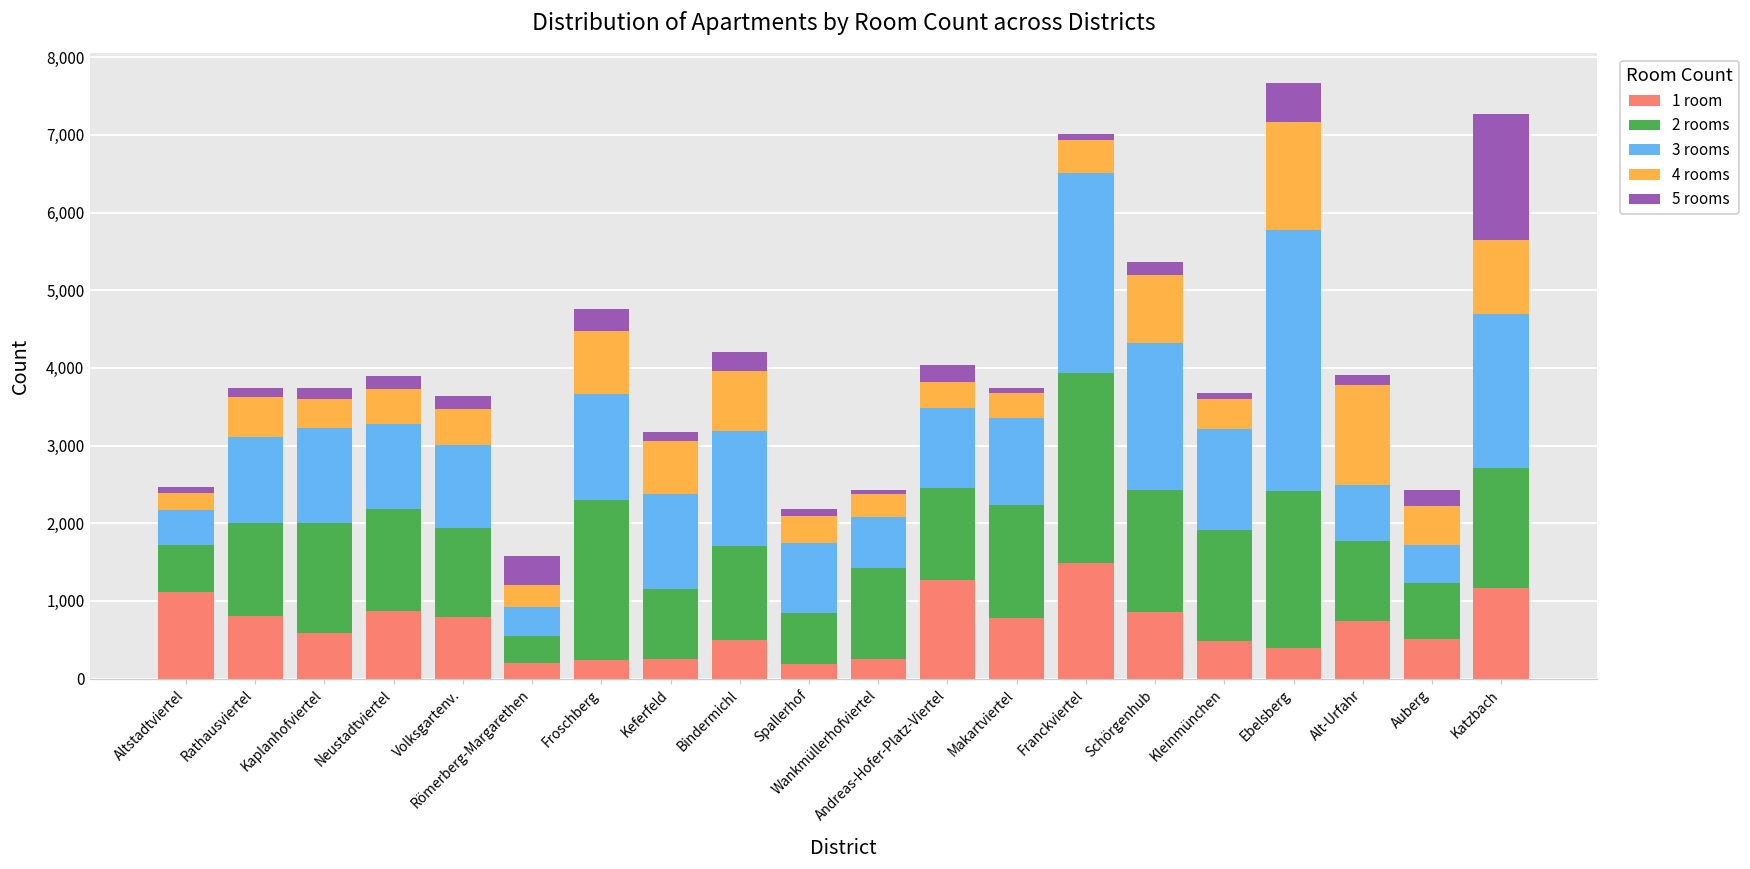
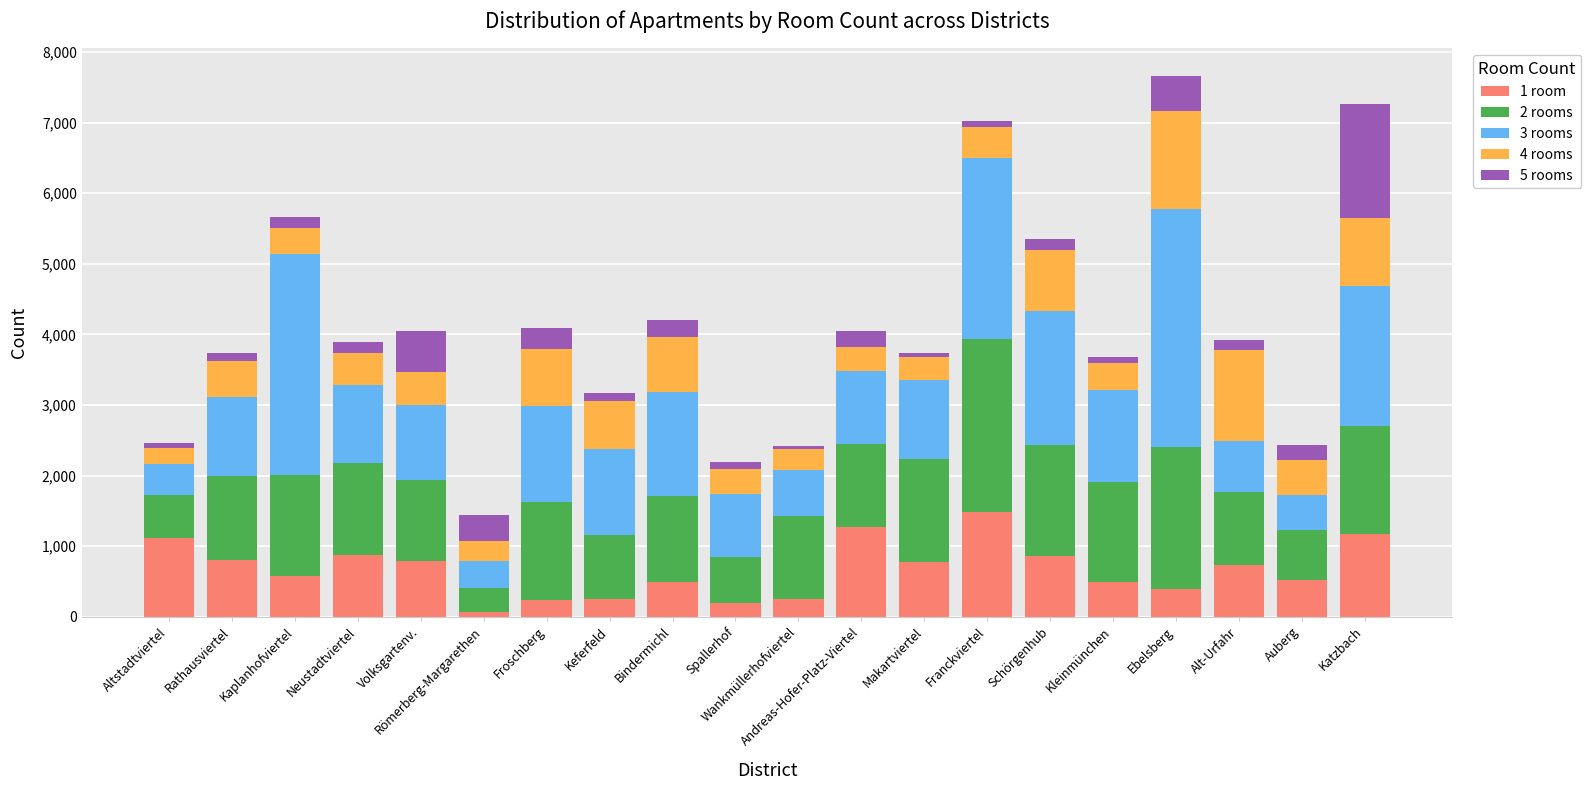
  {
    "1 room": {
      "Altstadtviertel": "1,100",
      "Rathausviertel": "800",
      "Kaplanhofviertel": "600",
      "Neustadtviertel": "900",
      "Volksgartenv.": "800",
-     "Römerberg-Margarethen": "200",
+     "Römerberg-Margarethen": "100",
      "Froschberg": "200",
      "Keferfeld": "300",
      "Bindermichl": "500",
      "Spallerhof": "200",
      "Wankmüllerhofviertel": "300",
      "Andreas-Hofer-Platz-Viertel": "1,300",
      "Makartviertel": "800",
      "Franckviertel": "1,500",
      "Schörgenhub": "900",
      "Kleinmünchen": "500",
      "Ebelsberg": "400",
      "Alt-Urfahr": "700",
      "Auberg": "500",
      "Katzbach": "1,200"
    },
    "2 rooms": {
      "Altstadtviertel": "600",
      "Rathausviertel": "1,200",
      "Kaplanhofviertel": "1,400",
      "Neustadtviertel": "1,300",
      "Volksgartenv.": "1,200",
      "Römerberg-Margarethen": "300",
-     "Froschberg": "2,100",
+     "Froschberg": "1,400",
      "Keferfeld": "900",
      "Bindermichl": "1,200",
      "Spallerhof": "700",
      "Wankmüllerhofviertel": "1,200",
      "Andreas-Hofer-Platz-Viertel": "1,200",
      "Makartviertel": "1,500",
      "Franckviertel": "2,400",
      "Schörgenhub": "1,600",
      "Kleinmünchen": "1,400",
      "Ebelsberg": "2,000",
      "Alt-Urfahr": "1,000",
      "Auberg": "700",
      "Katzbach": "1,500"
    },
    "3 rooms": {
      "Altstadtviertel": "400",
      "Rathausviertel": "1,100",
-     "Kaplanhofviertel": "1,200",
+     "Kaplanhofviertel": "3,100",
      "Neustadtviertel": "1,100",
      "Volksgartenv.": "1,100",
      "Römerberg-Margarethen": "400",
      "Froschberg": "1,400",
      "Keferfeld": "1,200",
      "Bindermichl": "1,500",
      "Spallerhof": "900",
      "Wankmüllerhofviertel": "600",
      "Andreas-Hofer-Platz-Viertel": "1,000",
      "Makartviertel": "1,100",
      "Franckviertel": "2,600",
      "Schörgenhub": "1,900",
      "Kleinmünchen": "1,300",
      "Ebelsberg": "3,400",
      "Alt-Urfahr": "700",
      "Auberg": "500",
      "Katzbach": "2,000"
    },
    "4 rooms": {
      "Altstadtviertel": "200",
      "Rathausviertel": "500",
      "Kaplanhofviertel": "400",
      "Neustadtviertel": "500",
      "Volksgartenv.": "500",
      "Römerberg-Margarethen": "300",
      "Froschberg": "800",
      "Keferfeld": "700",
      "Bindermichl": "800",
      "Spallerhof": "300",
      "Wankmüllerhofviertel": "300",
      "Andreas-Hofer-Platz-Viertel": "300",
      "Makartviertel": "300",
      "Franckviertel": "400",
      "Schörgenhub": "900",
      "Kleinmünchen": "400",
      "Ebelsberg": "1,400",
      "Alt-Urfahr": "1,300",
      "Auberg": "500",
      "Katzbach": "1,000"
    },
    "5 rooms": {
      "Altstadtviertel": "100",
      "Rathausviertel": "100",
      "Kaplanhofviertel": "100",
      "Neustadtviertel": "200",
-     "Volksgartenv.": "200",
+     "Volksgartenv.": "600",
      "Römerberg-Margarethen": "400",
      "Froschberg": "300",
      "Keferfeld": "100",
      "Bindermichl": "200",
      "Spallerhof": "100",
      "Wankmüllerhofviertel": "100",
      "Andreas-Hofer-Platz-Viertel": "200",
      "Makartviertel": "100",
      "Franckviertel": "100",
      "Schörgenhub": "200",
      "Kleinmünchen": "100",
      "Ebelsberg": "500",
      "Alt-Urfahr": "100",
      "Auberg": "200",
      "Katzbach": "1,600"
    }
  }
